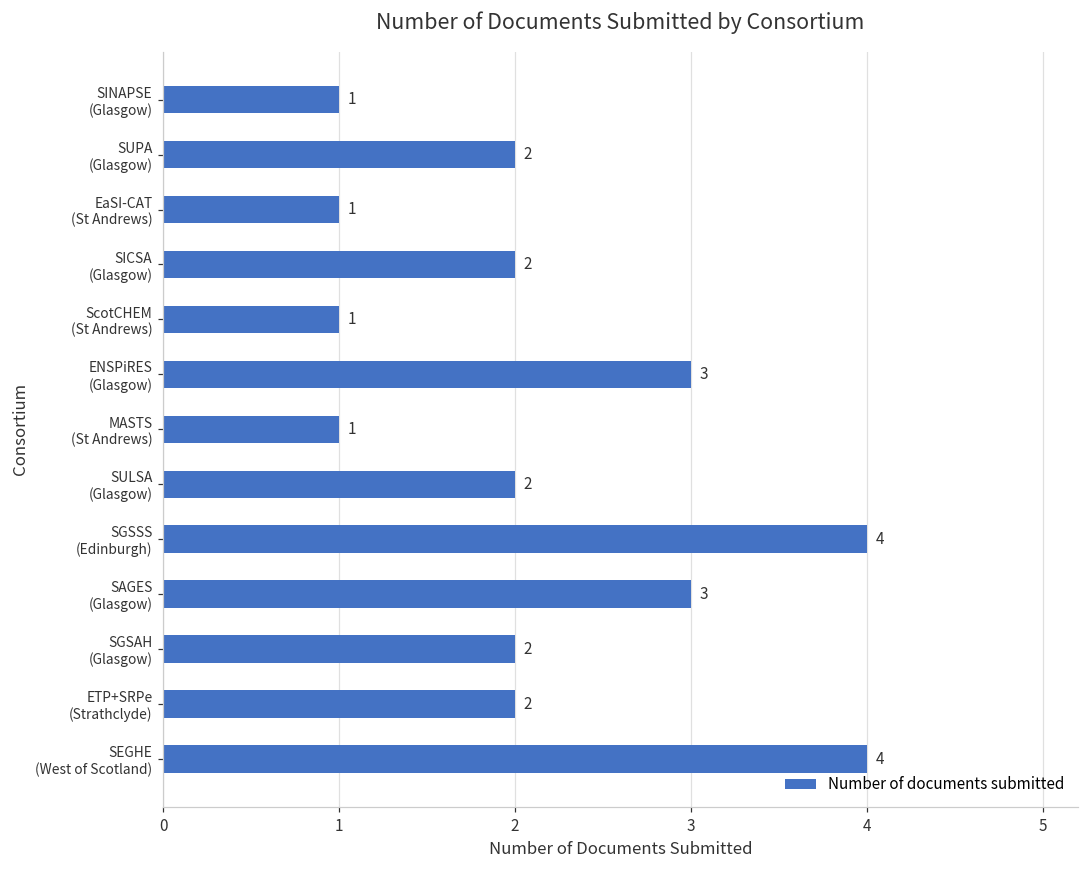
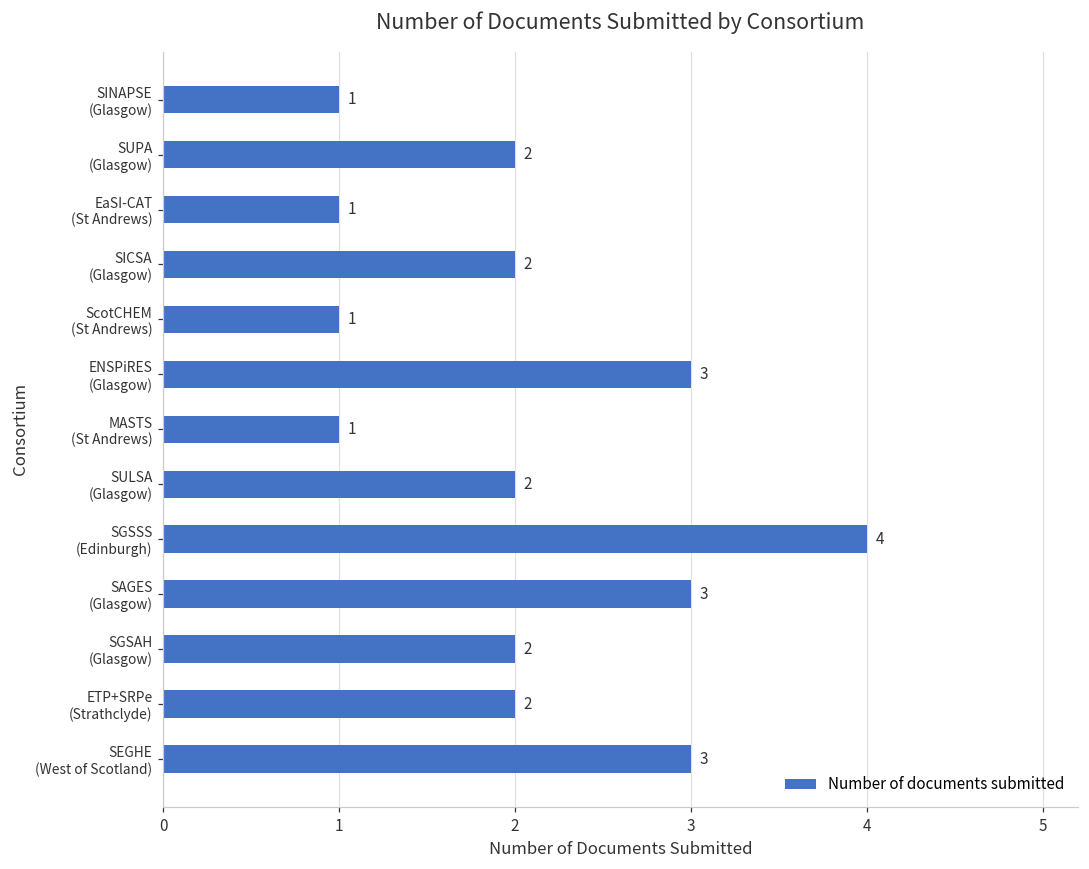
  {
    "SINAPSE (Glasgow)": 1,
    "SUPA (Glasgow)": 2,
    "EaSI-CAT (St Andrews)": 1,
    "SICSA (Glasgow)": 2,
    "ScotCHEM (St Andrews)": 1,
    "ENSPiRES (Glasgow)": 3,
    "MASTS (St Andrews)": 1,
    "SULSA (Glasgow)": 2,
    "SGSSS (Edinburgh)": 4,
    "SAGES (Glasgow)": 3,
    "SGSAH (Glasgow)": 2,
    "ETP+SRPe (Strathclyde)": 2,
-   "SEGHE (West of Scotland)": 4
+   "SEGHE (West of Scotland)": 3
  }
